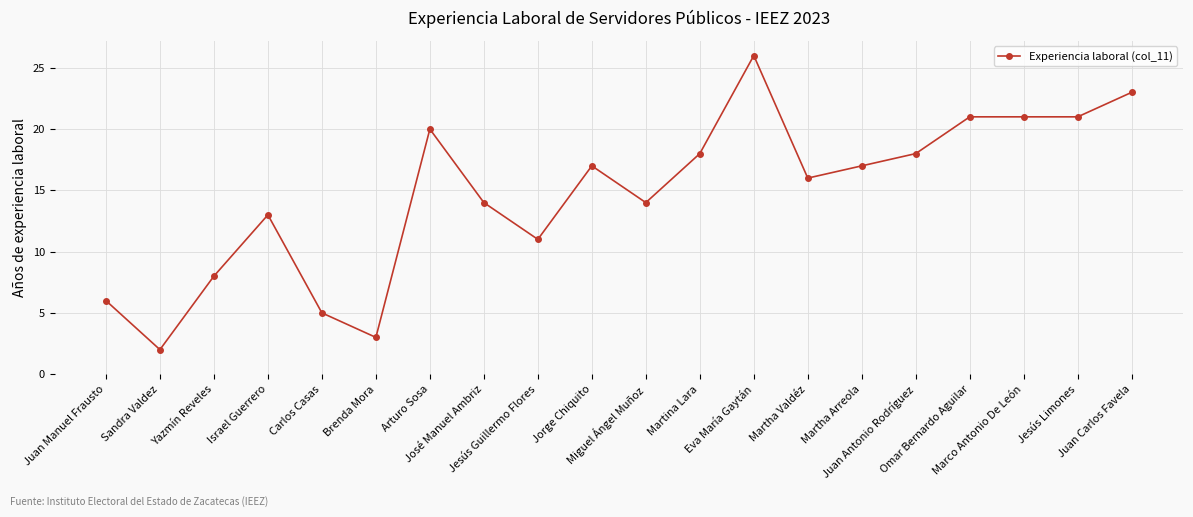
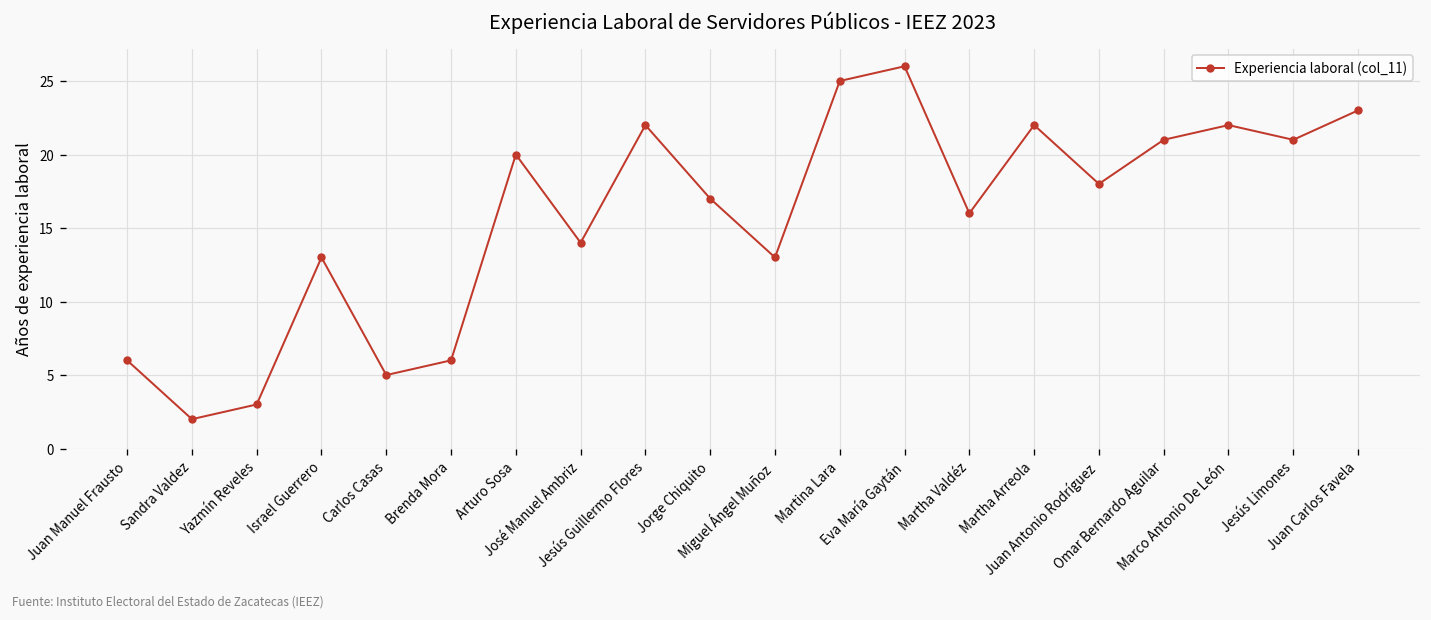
  {
    "Juan Manuel Frausto": 6,
    "Sandra Valdez": 2,
-   "Yazmín Reveles": 8,
+   "Yazmín Reveles": 3,
    "Israel Guerrero": 13,
    "Carlos Casas": 5,
-   "Brenda Mora": 3,
+   "Brenda Mora": 6,
    "Arturo Sosa": 20,
    "José Manuel Ambriz": 14,
-   "Jesús Guillermo Flores": 11,
+   "Jesús Guillermo Flores": 22,
    "Jorge Chiquito": 17,
-   "Miguel Ángel Muñoz": 14,
-   "Martina Lara": 18,
+   "Miguel Ángel Muñoz": 13,
+   "Martina Lara": 25,
    "Eva María Gaytán": 26,
    "Martha Valdéz": 16,
-   "Martha Arreola": 17,
+   "Martha Arreola": 22,
    "Juan Antonio Rodríguez": 18,
    "Omar Bernardo Aguilar": 21,
-   "Marco Antonio De León": 21,
+   "Marco Antonio De León": 22,
    "Jesús Limones": 21,
    "Juan Carlos Favela": 23
  }
